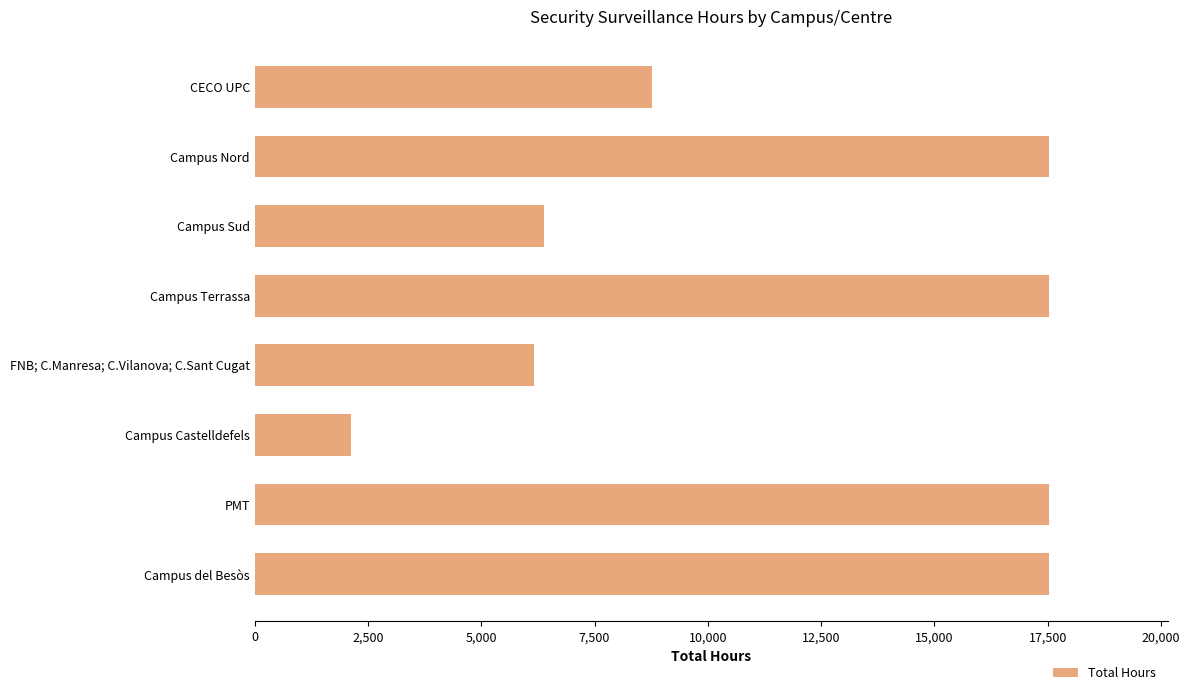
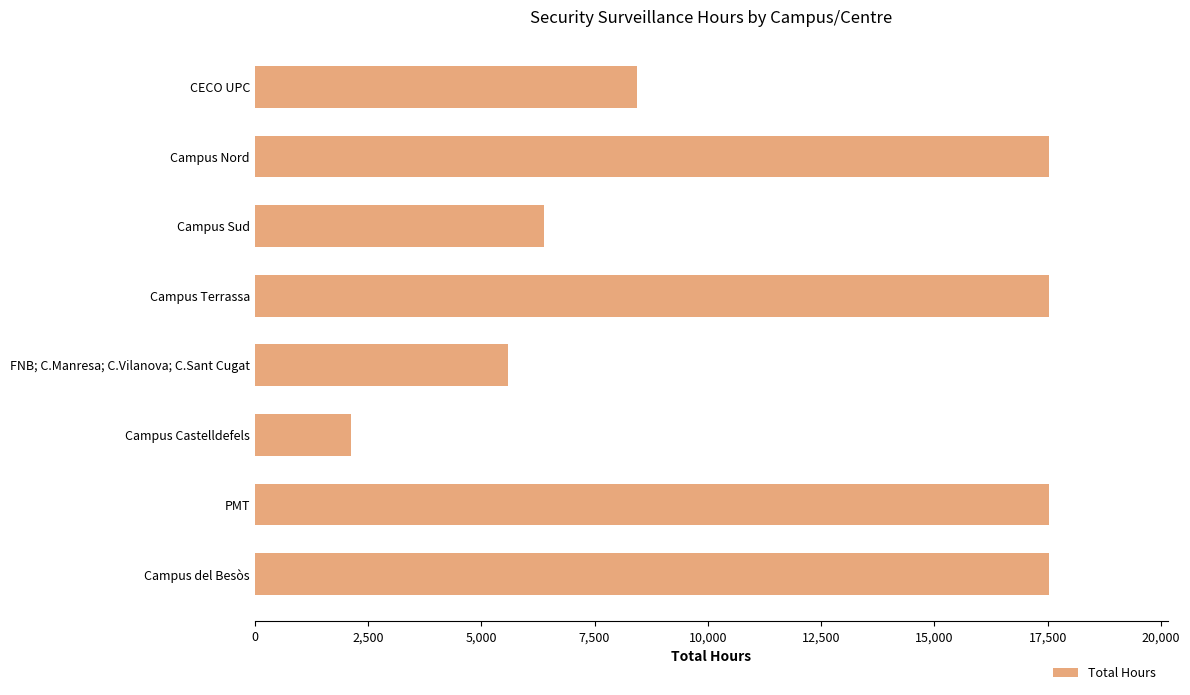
  {
-   "CECO UPC": "8,800",
+   "CECO UPC": "8,400",
    "Campus Nord": "17,500",
    "Campus Sud": "6,400",
    "Campus Terrassa": "17,500",
-   "FNB; C.Manresa; C.Vilanova; C.Sant Cugat": "6,200",
+   "FNB; C.Manresa; C.Vilanova; C.Sant Cugat": "5,600",
    "Campus Castelldefels": "2,100",
    "PMT": "17,500",
    "Campus del Besòs": "17,500"
  }
